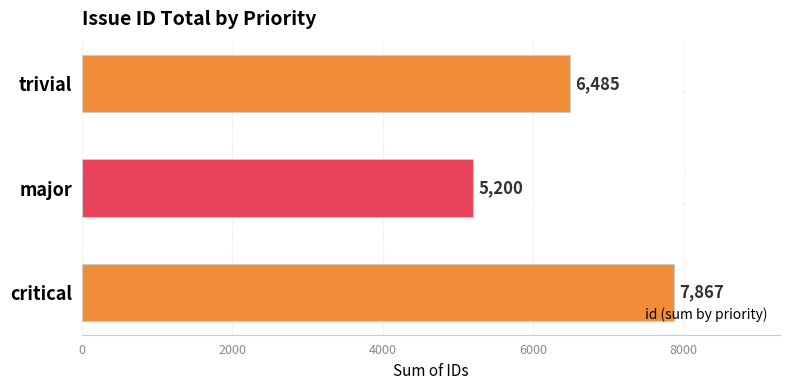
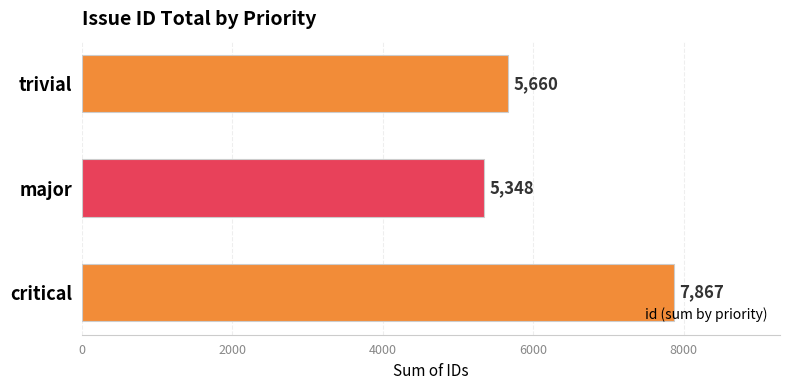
  {
-   "trivial": "6,485",
-   "major": "5,200",
+   "trivial": "5,660",
+   "major": "5,348",
    "critical": "7,867"
  }
